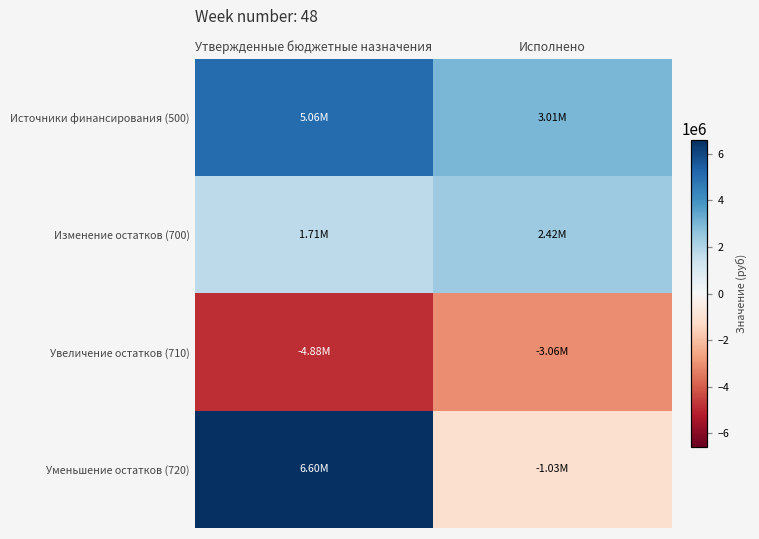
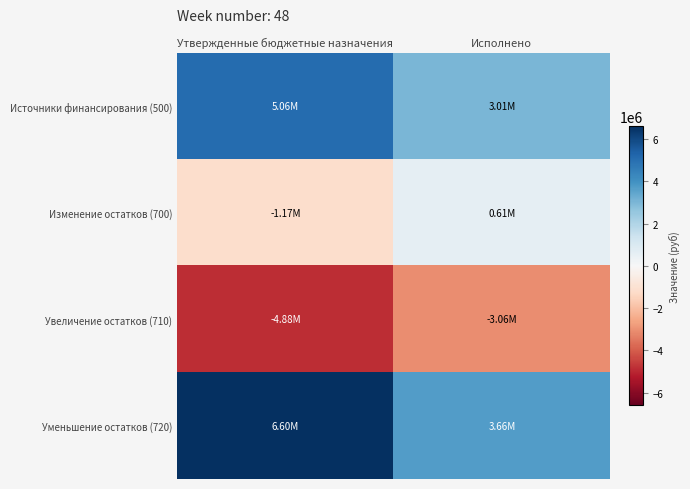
  {
    "Источники финансирования (500)": {
      "Утвержденные бюджетные назначения": "5.06M",
      "Исполнено": "3.01M"
    },
    "Изменение остатков (700)": {
-     "Утвержденные бюджетные назначения": "1.71M",
-     "Исполнено": "2.42M"
+     "Утвержденные бюджетные назначения": "-1.17M",
+     "Исполнено": "0.61M"
    },
    "Увеличение остатков (710)": {
      "Утвержденные бюджетные назначения": "-4.88M",
      "Исполнено": "-3.06M"
    },
    "Уменьшение остатков (720)": {
      "Утвержденные бюджетные назначения": "6.60M",
-     "Исполнено": "-1.03M"
+     "Исполнено": "3.66M"
    }
  }
